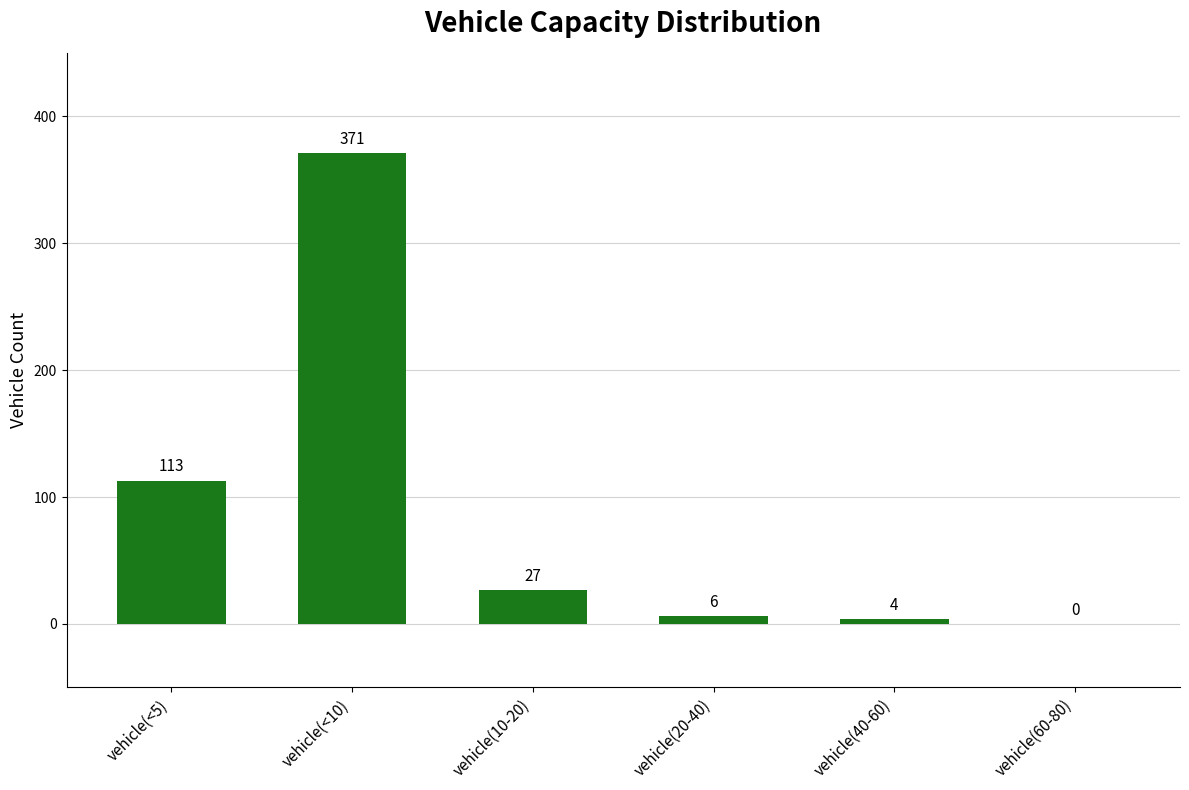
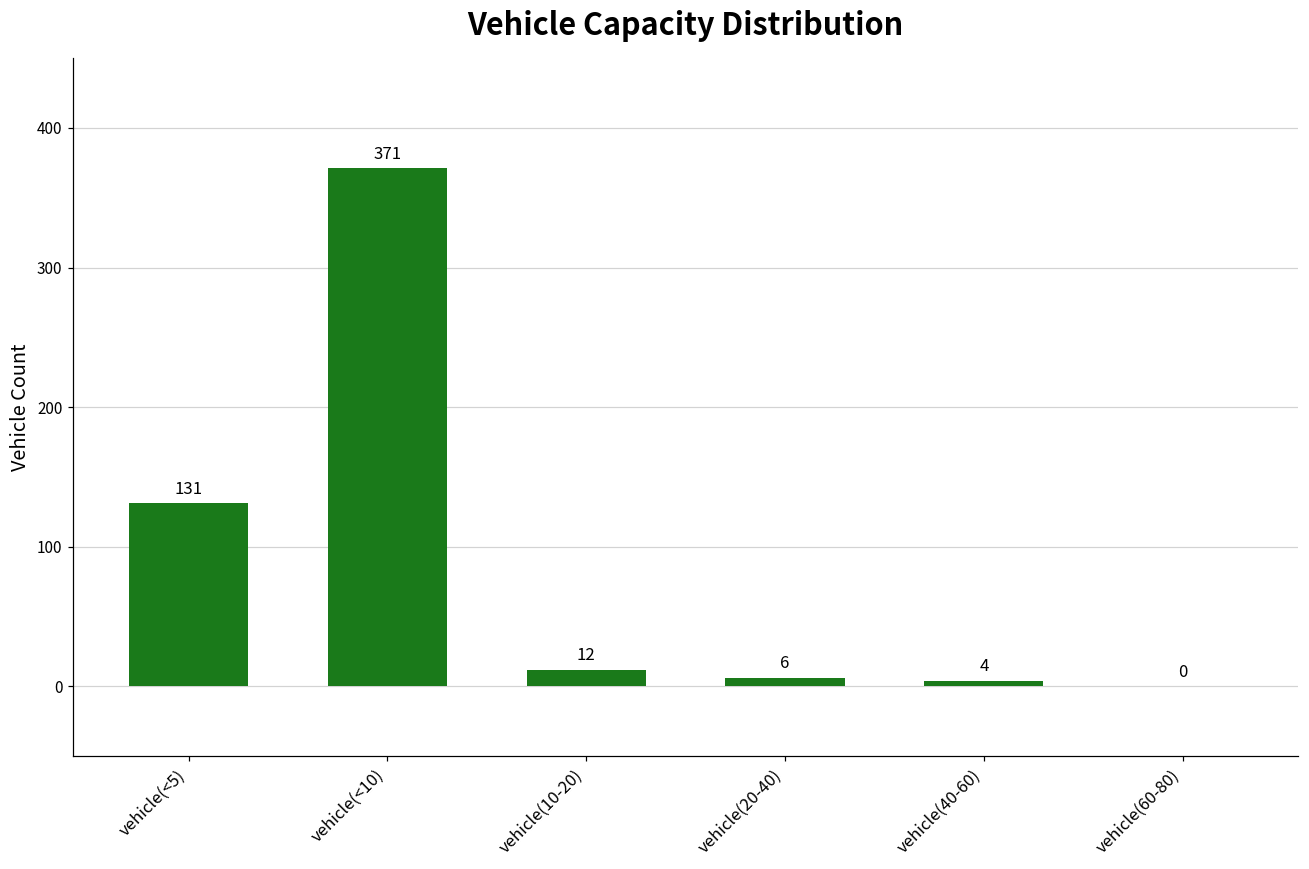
  {
-   "vehicle(<5)": 113,
+   "vehicle(<5)": 131,
    "vehicle(<10)": 371,
-   "vehicle(10-20)": 27,
+   "vehicle(10-20)": 12,
    "vehicle(20-40)": 6,
    "vehicle(40-60)": 4,
    "vehicle(60-80)": 0
  }
